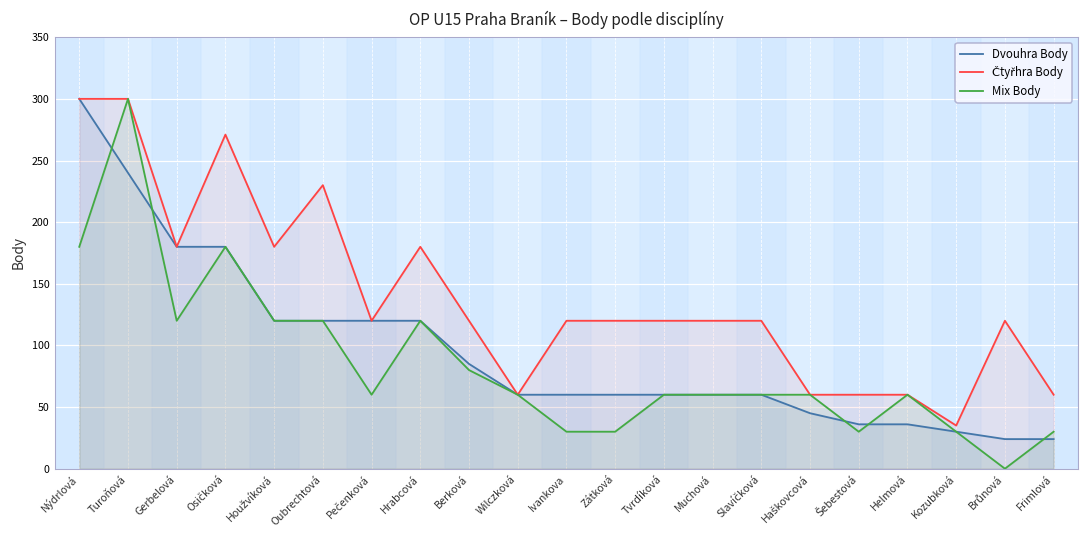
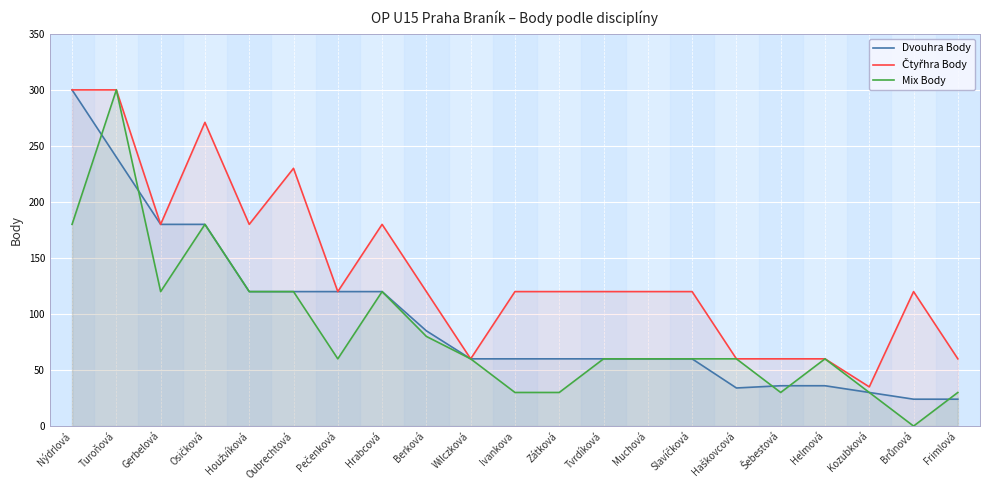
  {
    "Dvouhra Body": {
      "Turoňová": 240,
      "Berková": 85,
      "Ivankova": 60,
      "Zátková": 60,
-     "Haškovcová": 45,
+     "Haškovcová": 34,
      "Šebestová": 36,
      "Helmová": 36,
      "Brůnová": 24,
      "Frimlová": 24
    },
    "Čtyřhra Body": {
      "Osičková": 271,
      "Houžvíková": 180,
      "Oubrechtová": 230,
      "Hrabcová": 180,
      "Berková": 120,
      "Ivankova": 120,
      "Zátková": 120,
      "Tvrdíková": 120,
      "Muchová": 120,
      "Slavíčková": 120,
      "Šebestová": 60,
      "Kozubková": 35,
      "Brůnová": 120,
      "Frimlová": 60
    },
    "Mix Body": {
      "Nýdrlová": 180,
      "Gerbelová": 120,
      "Pečenková": 60,
      "Berková": 80,
      "Ivankova": 30,
      "Zátková": 30,
      "Šebestová": 30,
      "Brůnová": 0,
      "Frimlová": 30
    }
  }
